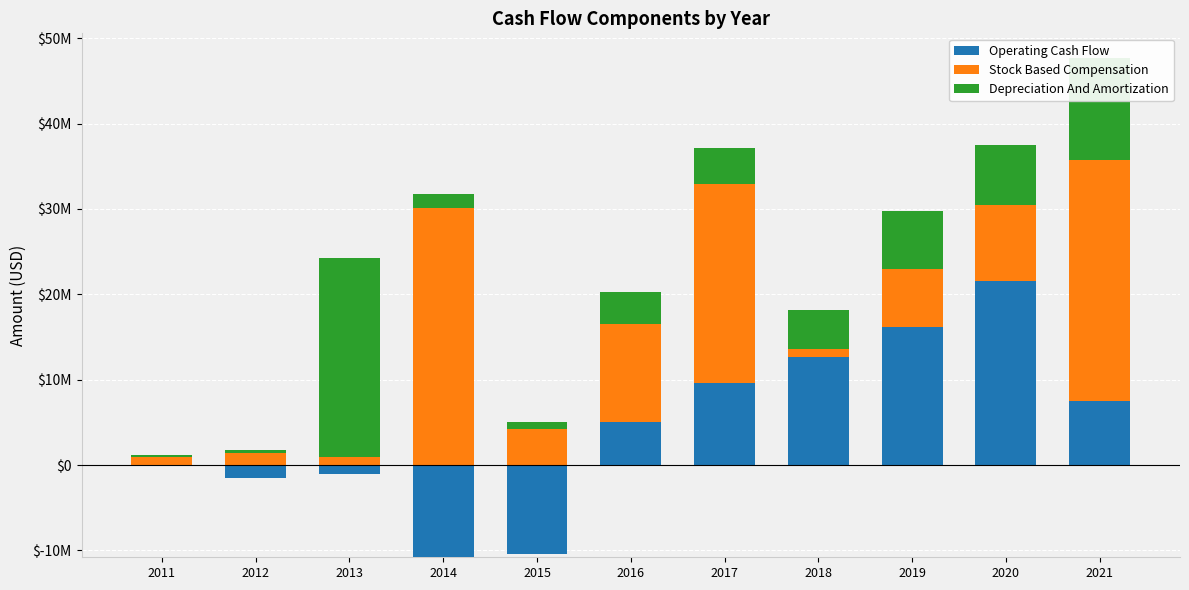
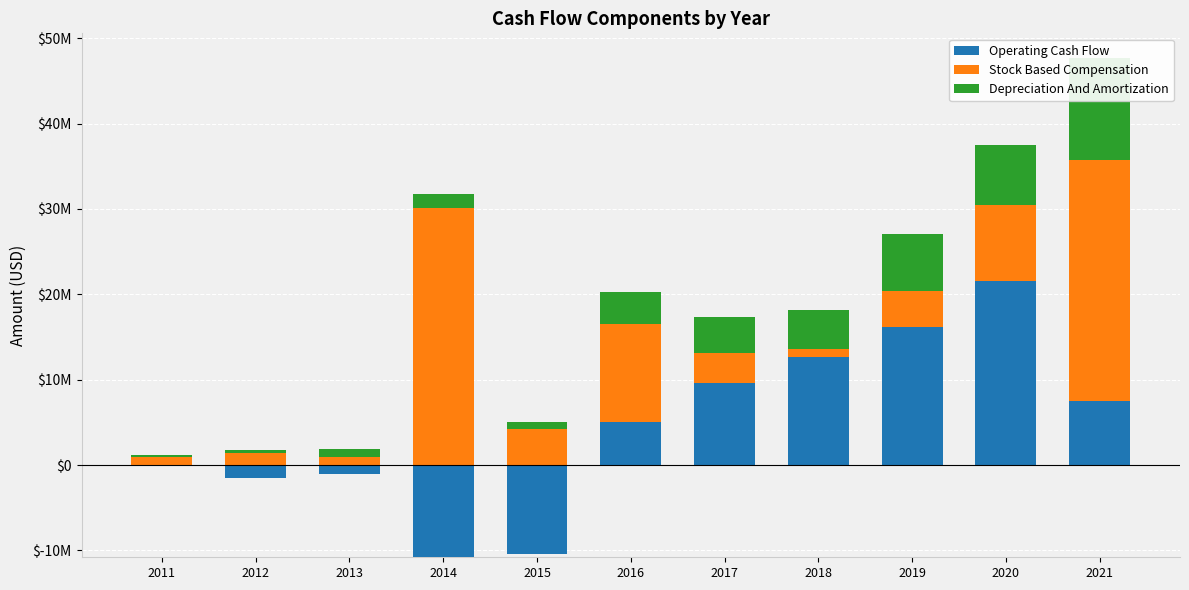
  {
    "Stock Based Compensation": {
      "2011": "$1000000",
      "2012": "$1000000",
      "2013": "$1000000",
      "2014": "$30000000",
      "2015": "$4000000",
      "2016": "$11000000",
-     "2017": "$23000000",
+     "2017": "$3000000",
      "2018": "$1000000",
-     "2019": "$7000000",
+     "2019": "$4000000",
      "2020": "$9000000",
      "2021": "$28000000"
    },
    "Depreciation And Amortization": {
      "2012": "$0",
-     "2013": "$23000000",
+     "2013": "$1000000",
      "2014": "$2000000",
      "2015": "$1000000",
      "2016": "$4000000",
      "2017": "$4000000",
      "2018": "$5000000",
      "2019": "$7000000",
      "2020": "$7000000"
    }
  }
